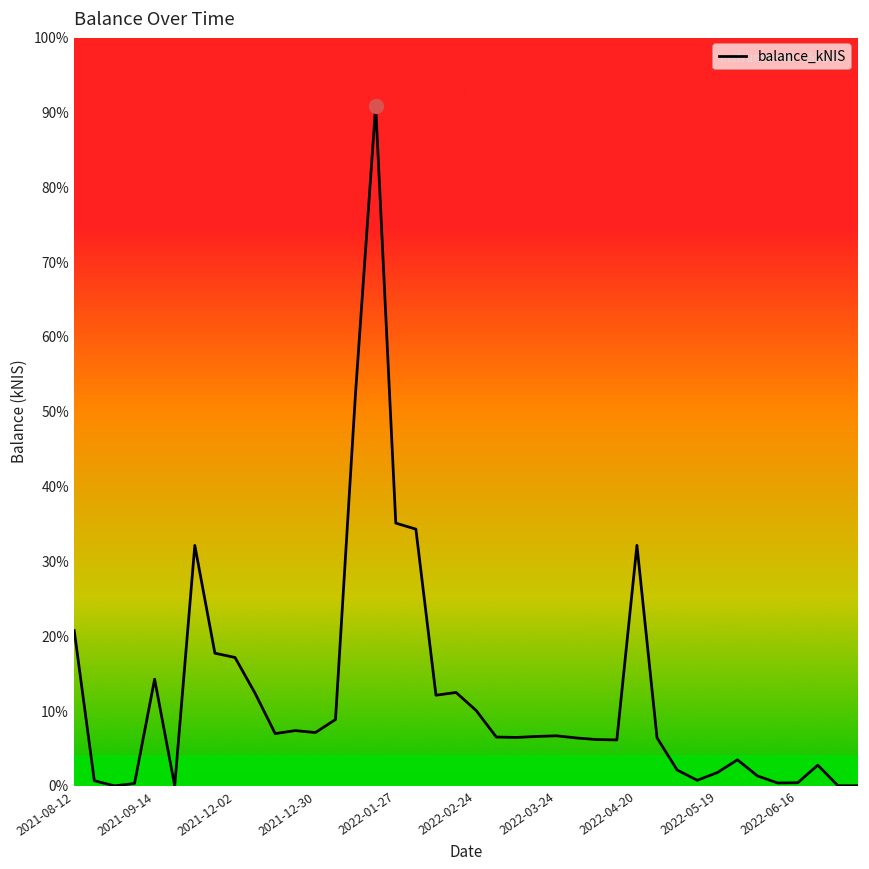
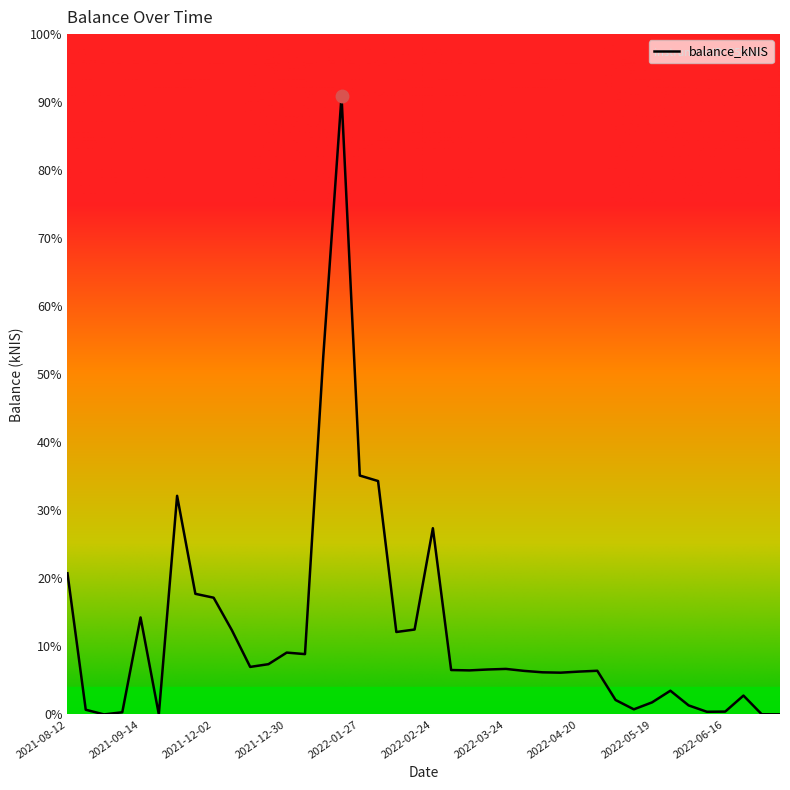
  {
    "balance_kNIS": {
      "2021-08-12": "21%",
      "2021-09-14": "14%",
      "2021-12-02": "17%",
-     "2021-12-30": "7%",
+     "2021-12-30": "9%",
      "2022-01-27": "35%",
-     "2022-02-24": "10%",
+     "2022-02-24": "27%",
      "2022-03-24": "7%",
-     "2022-04-20": "32%"
+     "2022-04-20": "6%"
    }
  }
